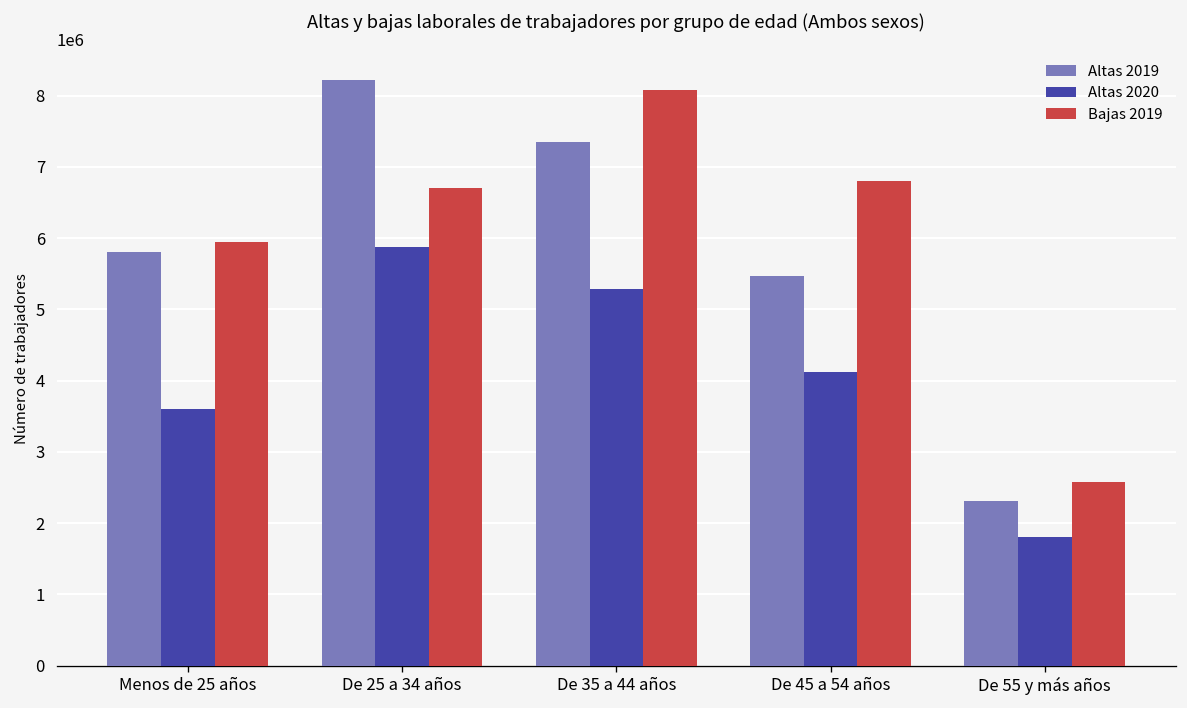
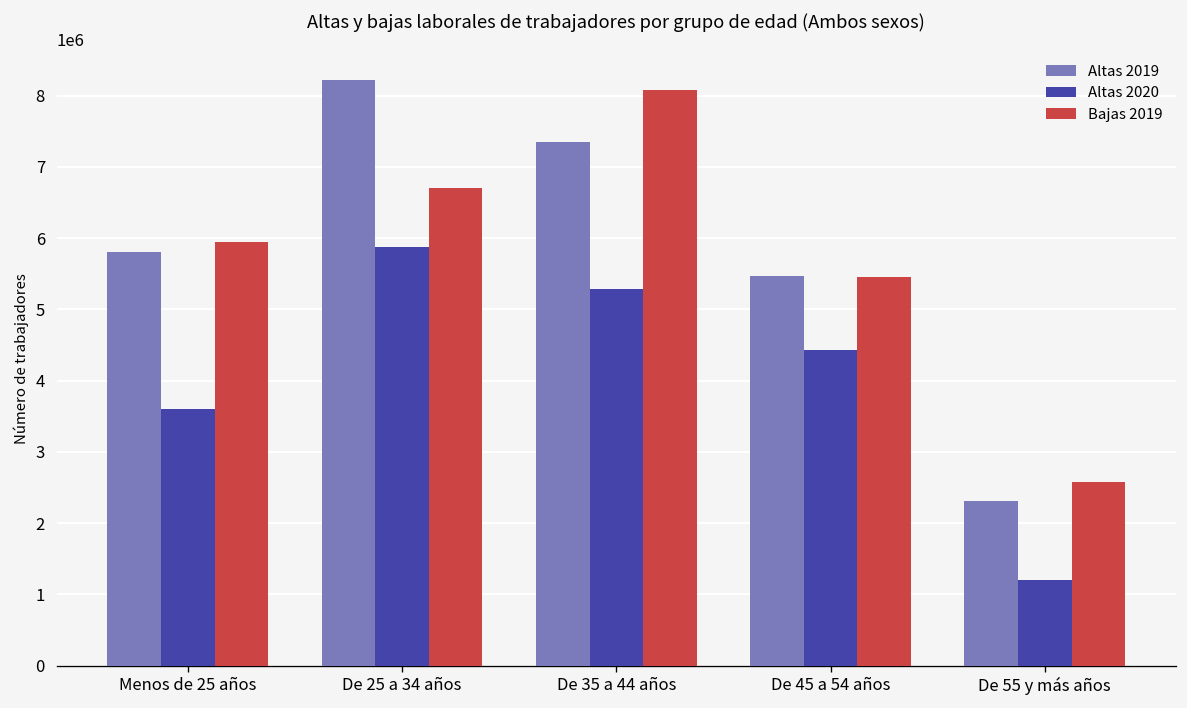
  {
    "Altas 2019": {
      "Menos de 25 años": 5800000,
      "De 25 a 34 años": 8200000,
      "De 35 a 44 años": 7400000,
      "De 45 a 54 años": 5500000,
      "De 55 y más años": 2300000
    },
    "Altas 2020": {
      "Menos de 25 años": 3600000,
      "De 25 a 34 años": 5900000,
      "De 35 a 44 años": 5300000,
-     "De 45 a 54 años": 4100000,
-     "De 55 y más años": 1800000
+     "De 45 a 54 años": 4400000,
+     "De 55 y más años": 1200000
    },
    "Bajas 2019": {
      "Menos de 25 años": 5900000,
      "De 25 a 34 años": 6700000,
      "De 35 a 44 años": 8100000,
-     "De 45 a 54 años": 6800000,
+     "De 45 a 54 años": 5500000,
      "De 55 y más años": 2600000
    }
  }
